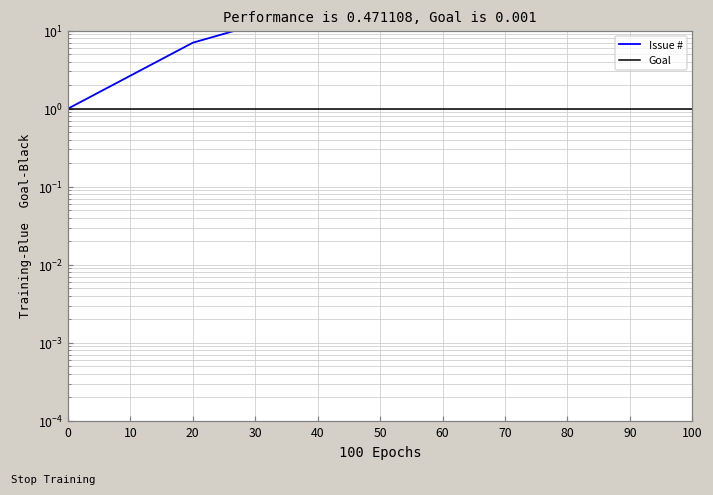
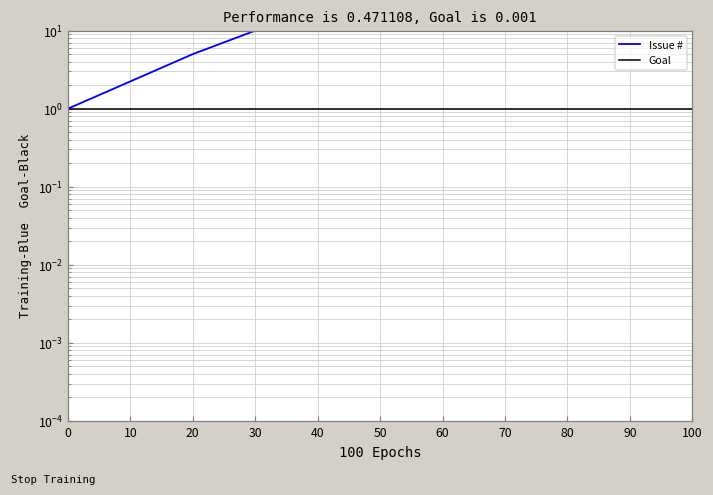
  {
    "0": 1,
-   "20": 7
+   "20": 5
  }
